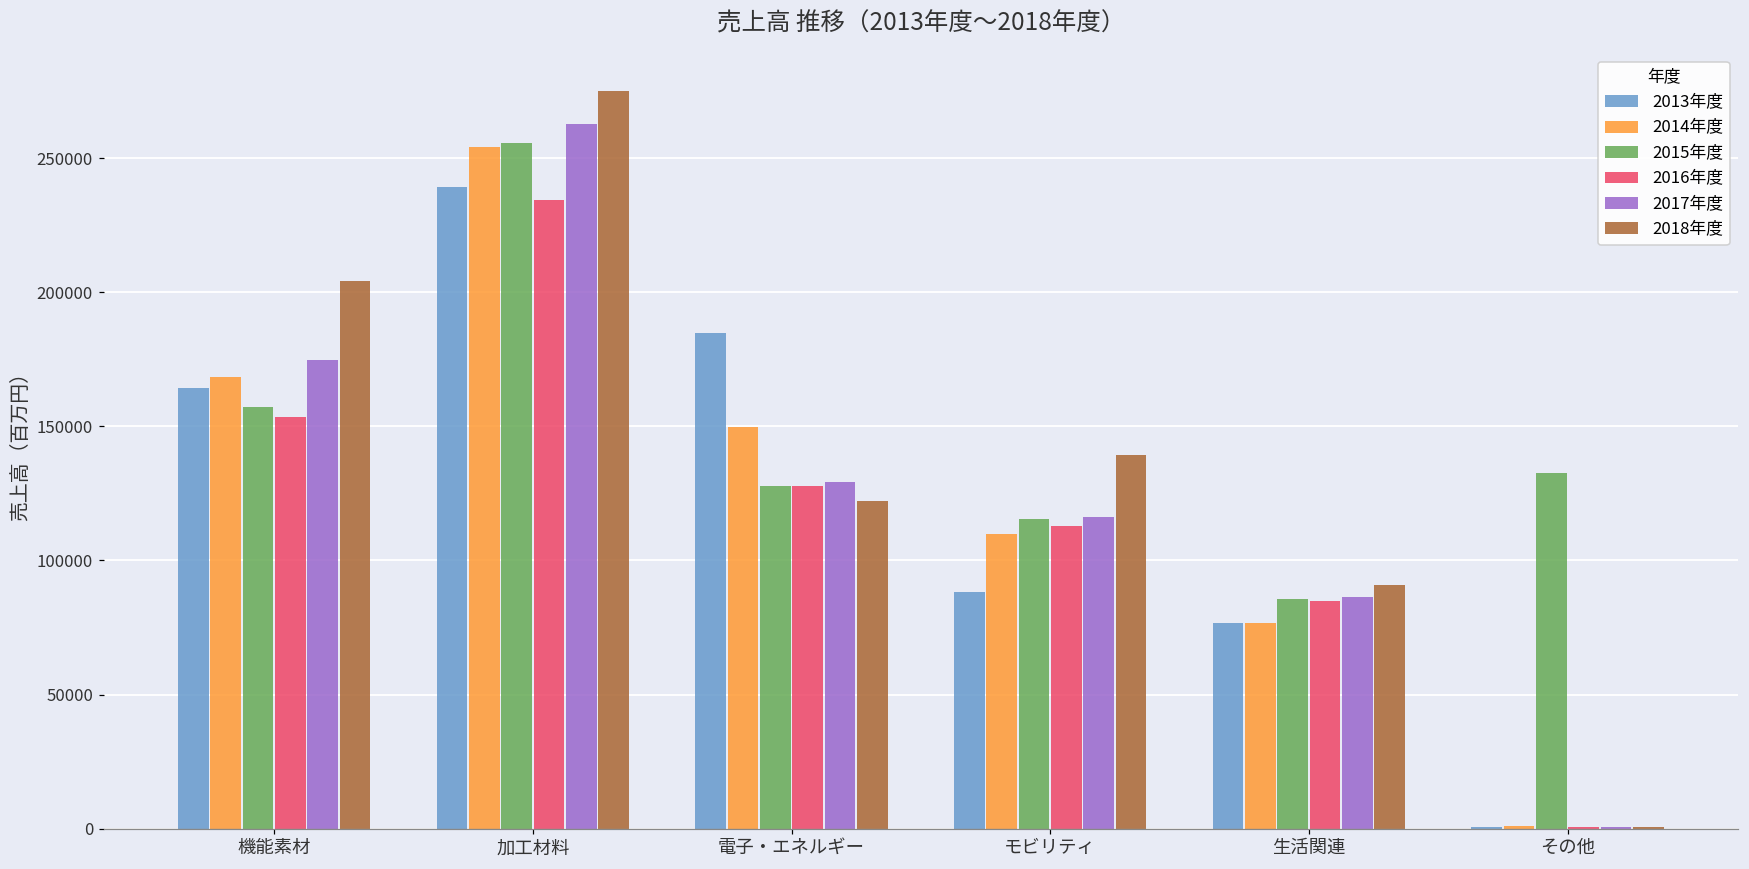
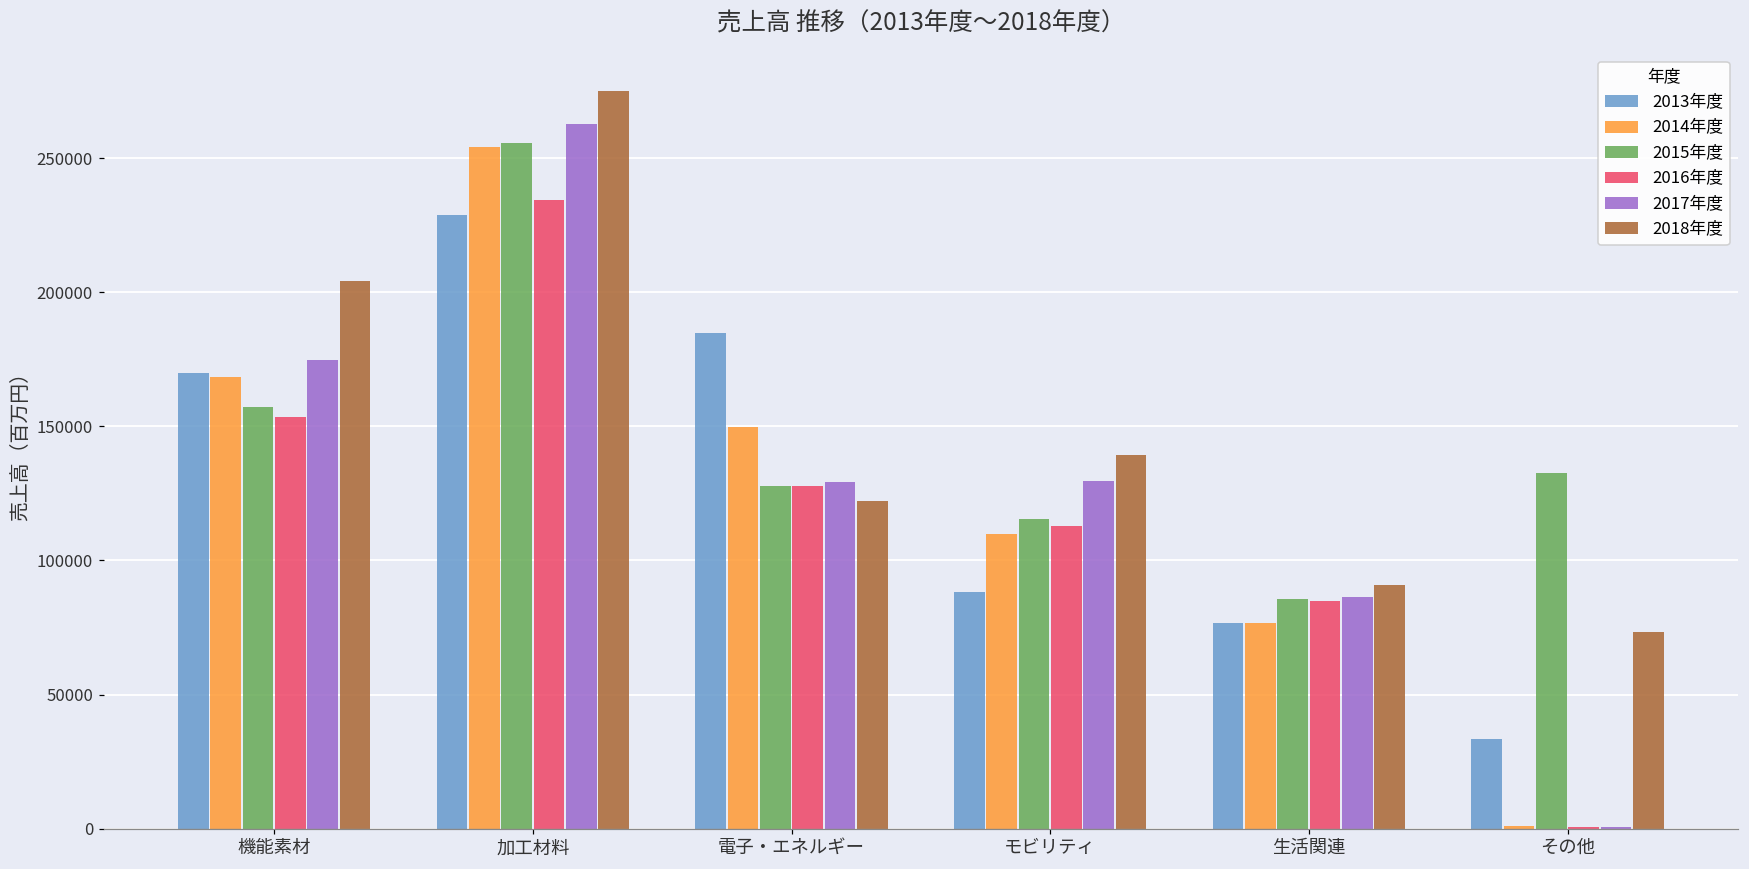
  {
    "2013年度": {
-     "機能素材": 164000,
-     "加工材料": 239000,
+     "機能素材": 170000,
+     "加工材料": 229000,
      "電子・エネルギー": 185000,
      "モビリティ": 88000,
      "生活関連": 77000,
-     "その他": 1000
+     "その他": 33000
    },
    "2014年度": {
      "機能素材": 168000,
      "加工材料": 254000,
      "電子・エネルギー": 150000,
      "モビリティ": 110000,
      "生活関連": 77000
    },
    "2015年度": {
      "機能素材": 157000,
      "加工材料": 256000,
      "電子・エネルギー": 128000,
      "モビリティ": 115000,
      "生活関連": 86000,
      "その他": 133000
    },
    "2016年度": {
      "機能素材": 154000,
      "加工材料": 234000,
      "電子・エネルギー": 128000,
      "モビリティ": 113000,
      "生活関連": 85000
    },
    "2017年度": {
      "機能素材": 175000,
      "加工材料": 263000,
      "電子・エネルギー": 129000,
-     "モビリティ": 116000,
+     "モビリティ": 130000,
      "生活関連": 87000
    },
    "2018年度": {
      "機能素材": 204000,
      "加工材料": 275000,
      "電子・エネルギー": 122000,
      "モビリティ": 139000,
      "生活関連": 91000,
-     "その他": 1000
+     "その他": 73000
    }
  }
